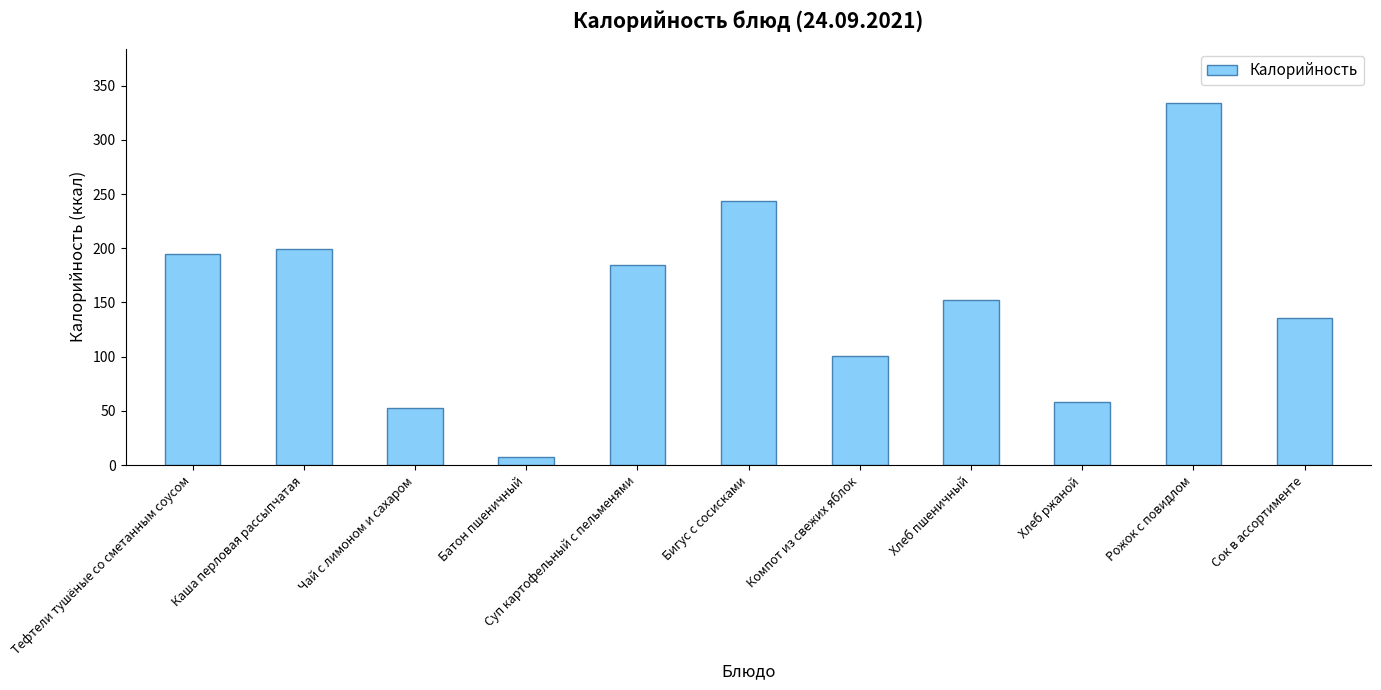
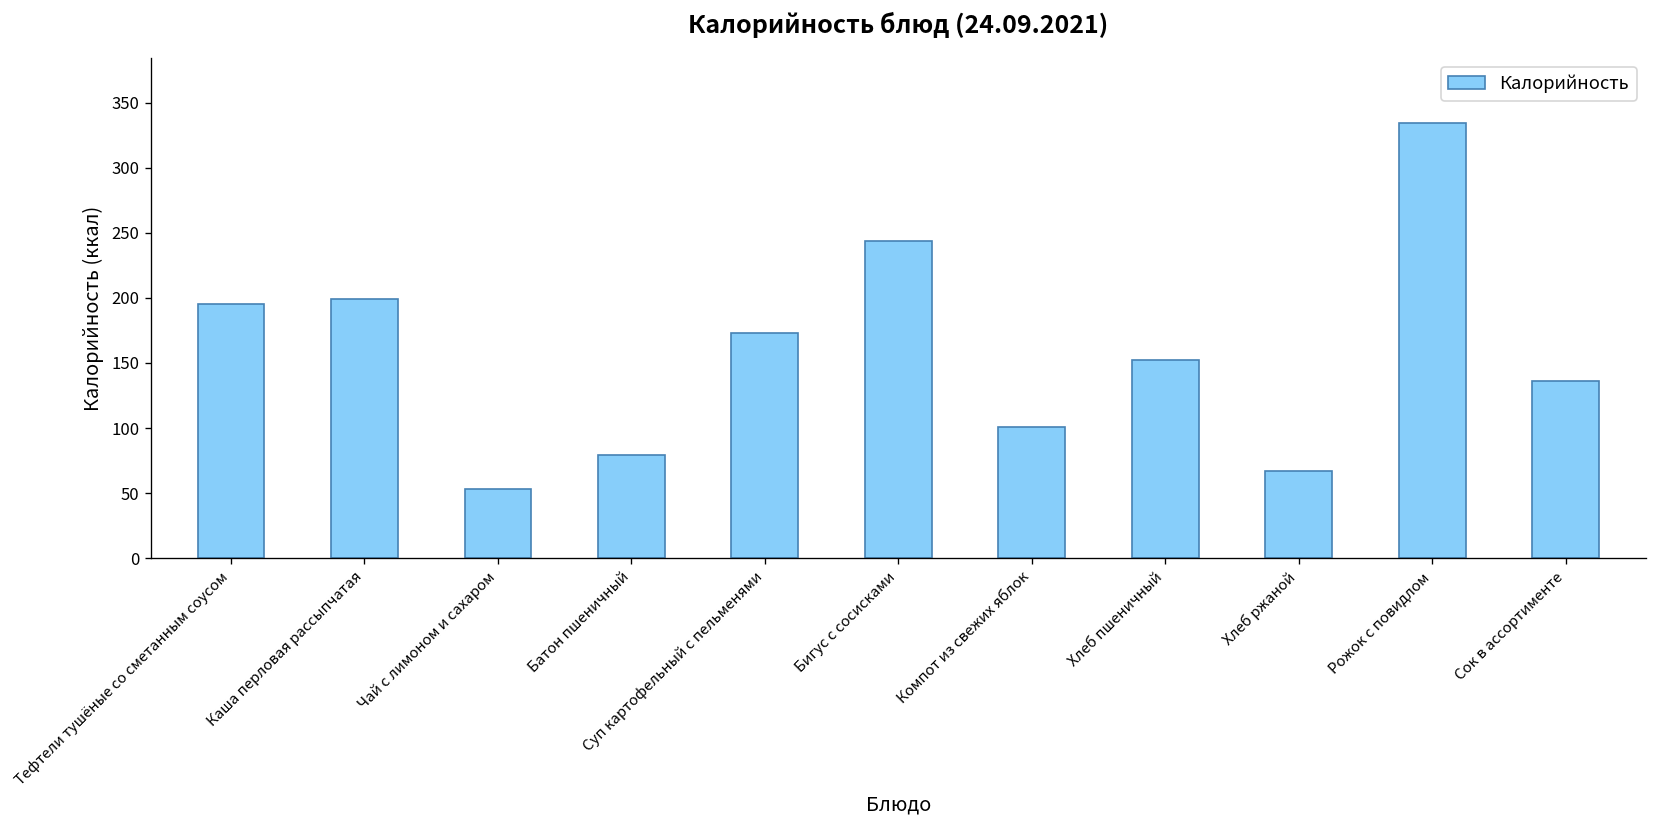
  {
    "Тефтели тушёные со сметанным соусом": 195,
    "Каша перловая рассыпчатая": 199,
    "Чай с лимоном и сахаром": 53,
-   "Батон пшеничный": 8,
-   "Суп картофельный с пельменями": 185,
+   "Батон пшеничный": 79,
+   "Суп картофельный с пельменями": 173,
    "Бигус с сосисками": 244,
    "Компот из свежих яблок": 101,
    "Хлеб пшеничный": 152,
-   "Хлеб ржаной": 58,
+   "Хлеб ржаной": 67,
    "Рожок с повидлом": 334,
    "Сок в ассортименте": 136
  }
